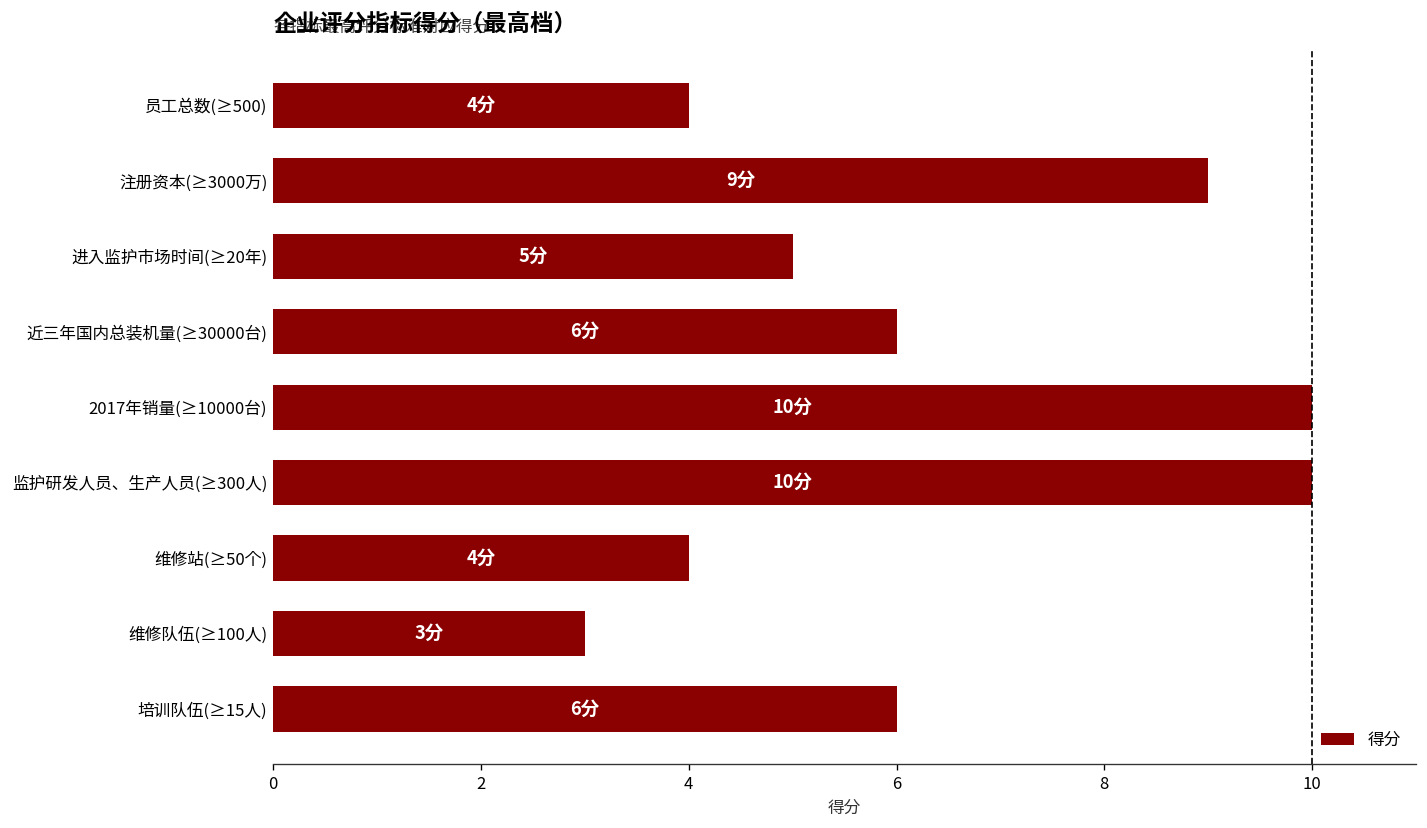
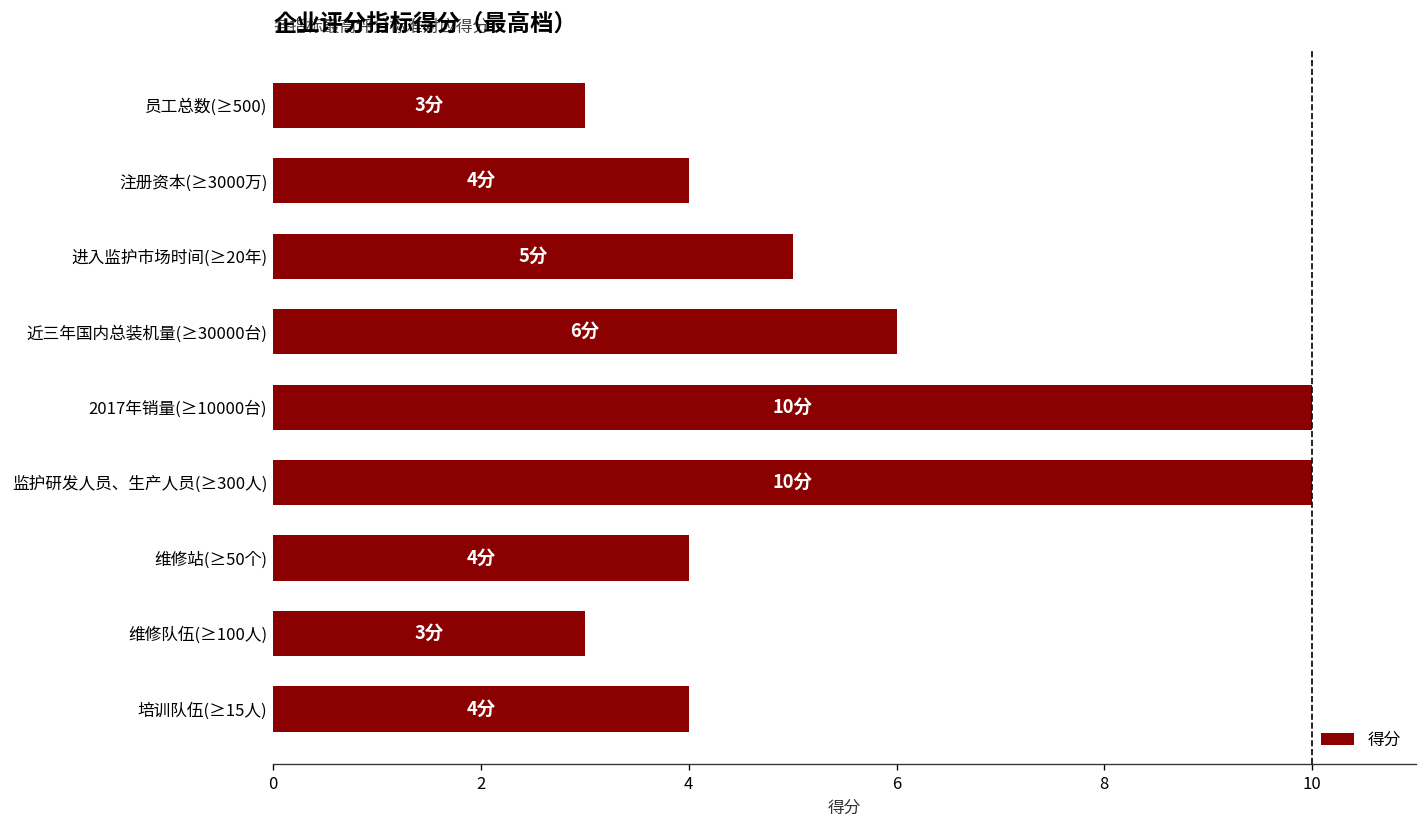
  {
-   "员工总数(≥500)": "4分",
-   "注册资本(≥3000万)": "9分",
+   "员工总数(≥500)": "3分",
+   "注册资本(≥3000万)": "4分",
    "进入监护市场时间(≥20年)": "5分",
    "近三年国内总装机量(≥30000台)": "6分",
    "2017年销量(≥10000台)": "10分",
    "监护研发人员、生产人员(≥300人)": "10分",
    "维修站(≥50个)": "4分",
    "维修队伍(≥100人)": "3分",
-   "培训队伍(≥15人)": "6分"
+   "培训队伍(≥15人)": "4分"
  }
